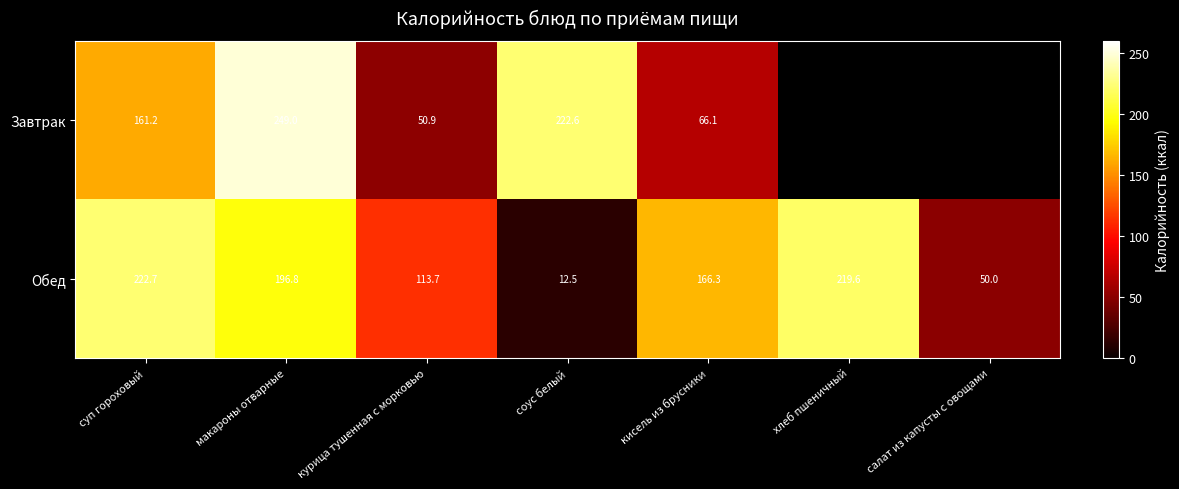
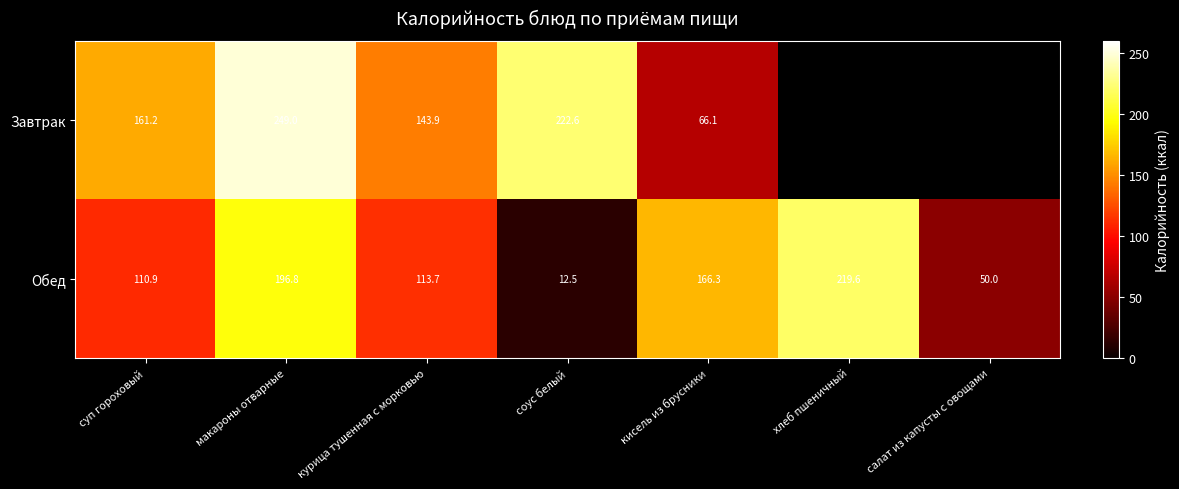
  {
    "Завтрак": {
      "суп гороховый": 161.2,
-     "курица тушенная с морковью": 50.9,
+     "курица тушенная с морковью": 143.9,
      "соус белый": 222.6,
      "кисель из брусники": 66.1
    },
    "Обед": {
-     "суп гороховый": 222.7,
+     "суп гороховый": 110.9,
      "макароны отварные": 196.8,
      "курица тушенная с морковью": 113.7,
      "соус белый": 12.5,
      "кисель из брусники": 166.3,
      "хлеб пшеничный": 219.6,
      "салат из капусты с овощами": 50.0
    }
  }
